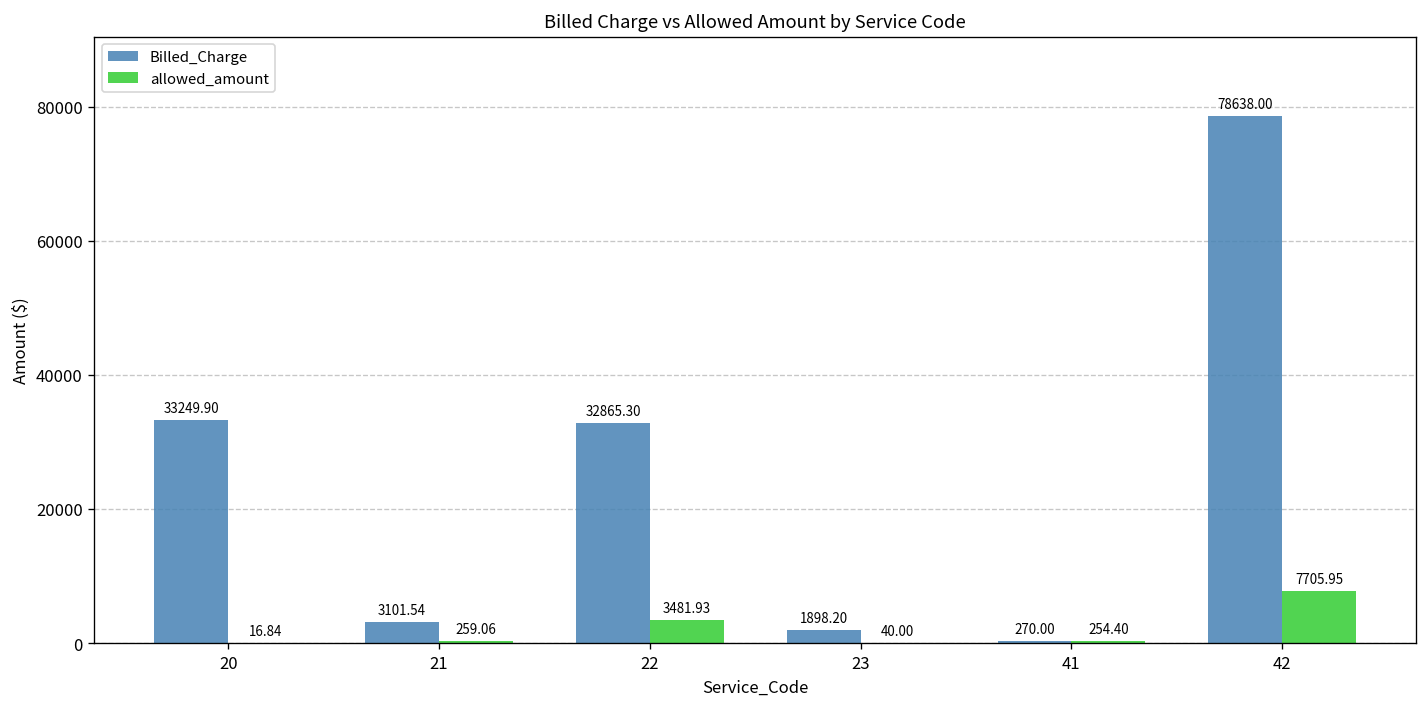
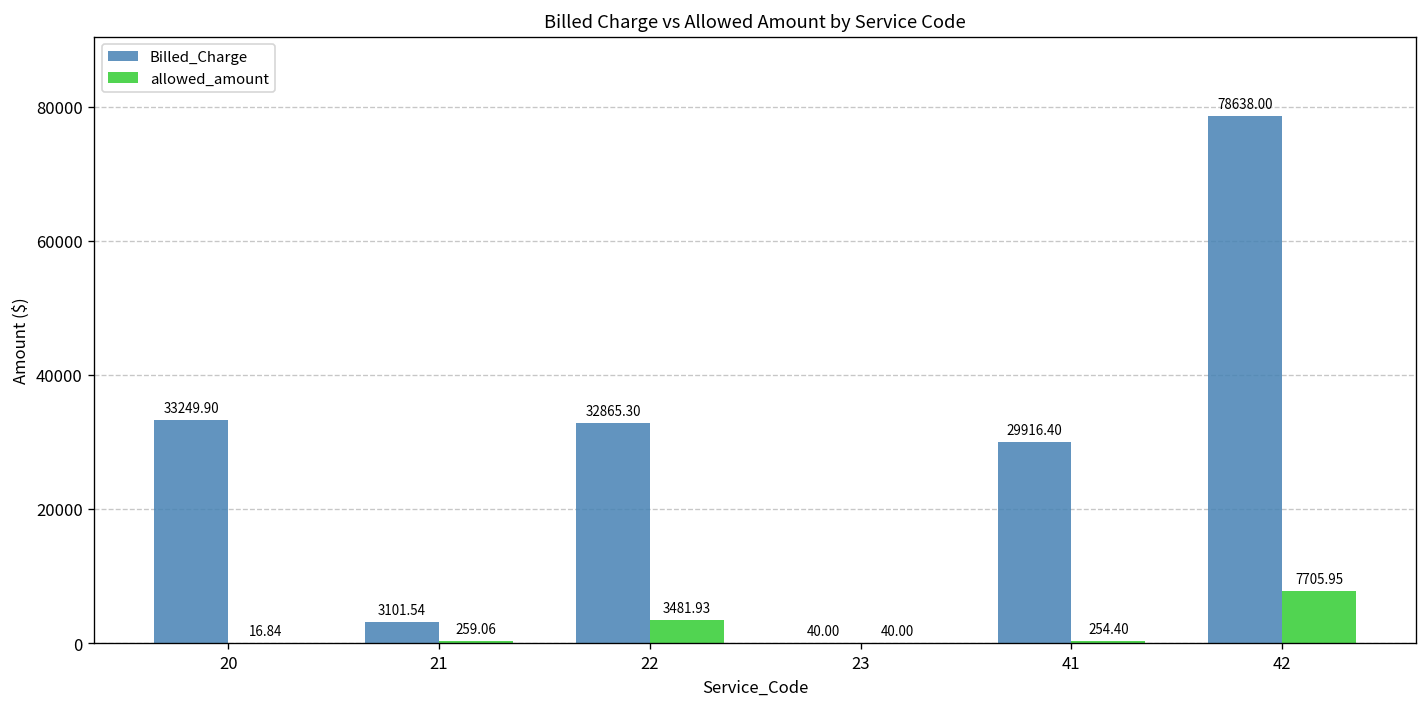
  {
    "Billed_Charge": {
      "20": 33249.90,
      "21": 3101.54,
      "22": 32865.30,
-     "23": 1898.20,
-     "41": 270.00,
+     "23": 40.00,
+     "41": 29916.40,
      "42": 78638.00
    },
    "allowed_amount": {
      "20": 16.84,
      "21": 259.06,
      "22": 3481.93,
      "23": 40.00,
      "41": 254.40,
      "42": 7705.95
    }
  }
